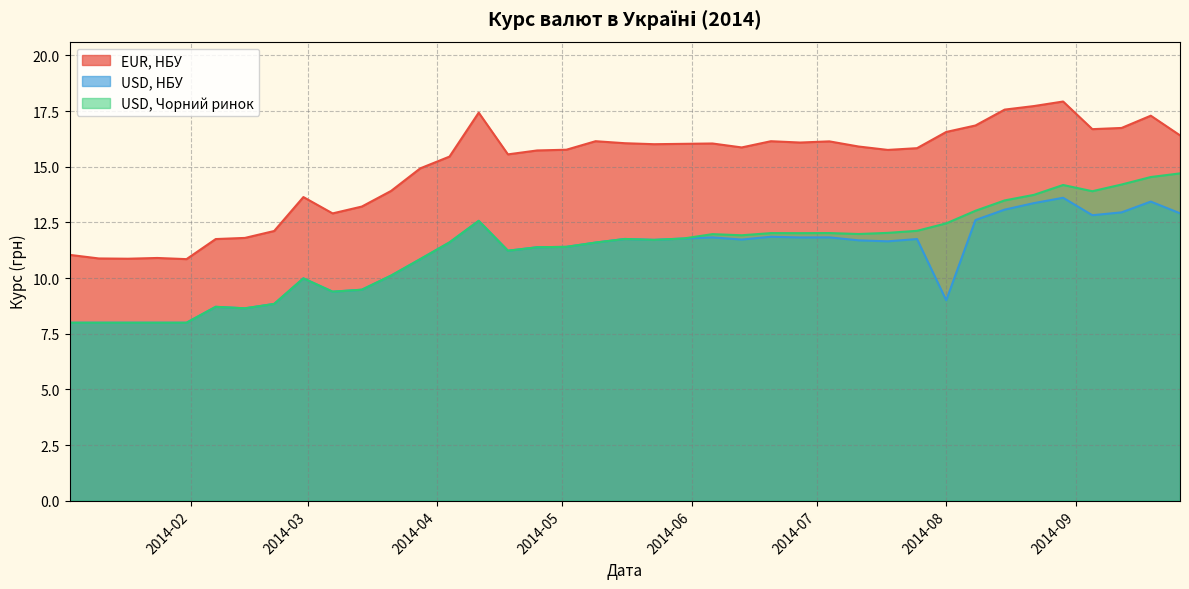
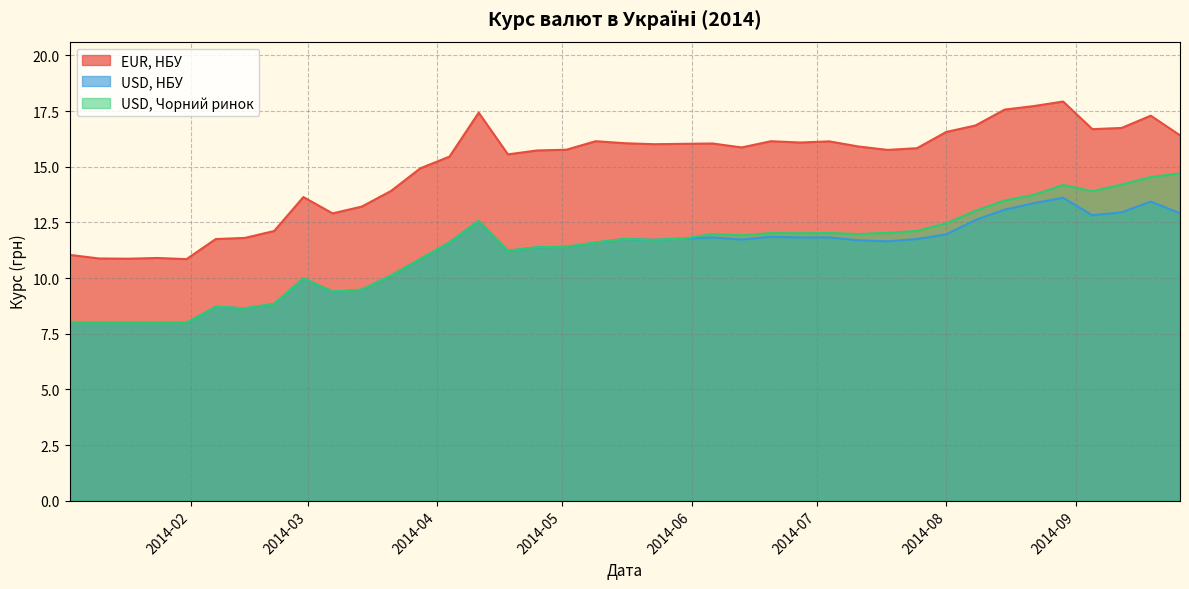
  {
    "EUR, НБУ": {
      "2014-08": 16.6
    },
    "USD, НБУ": {
-     "2014-08": 9.0
+     "2014-08": 12.0
    },
    "USD, Чорний ринок": {
      "2014-08": 12.5
    }
  }
